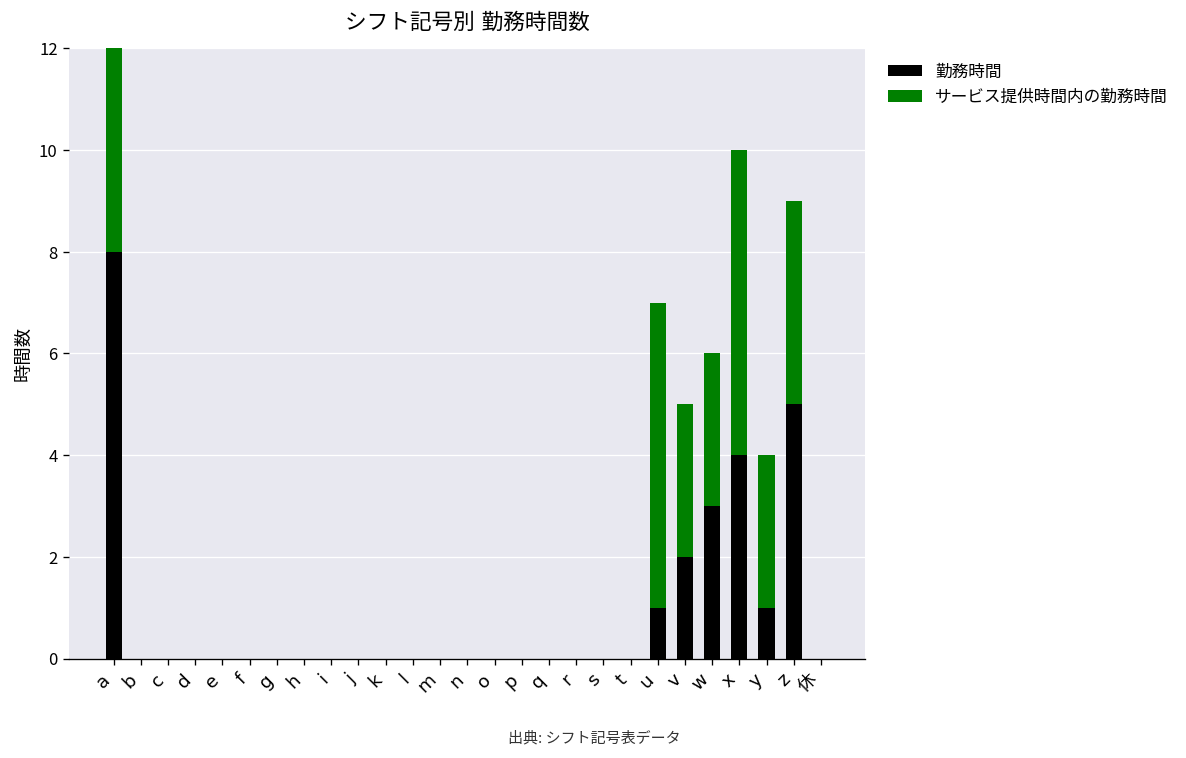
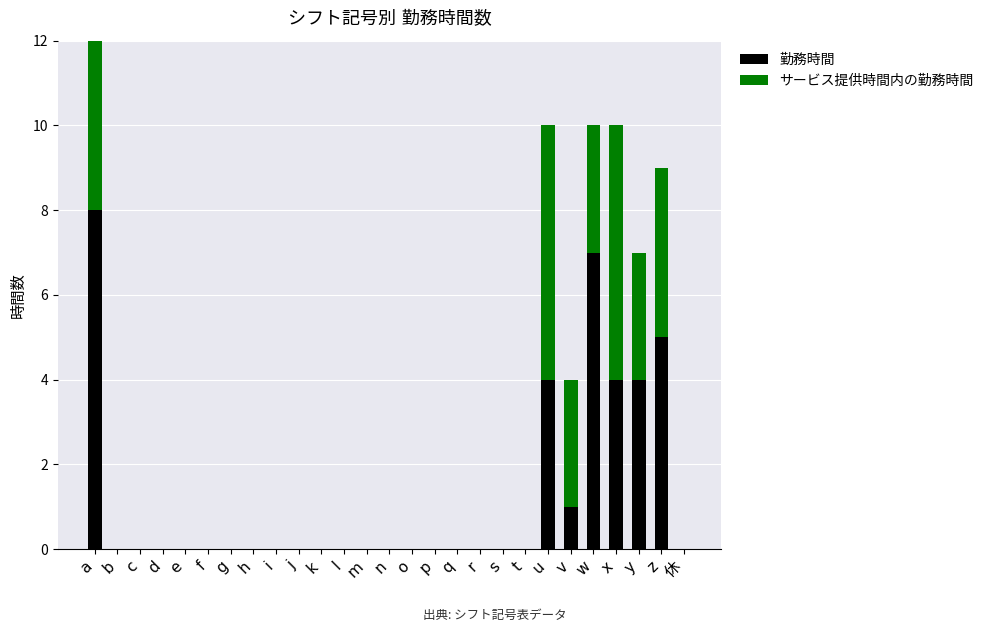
  {
    "勤務時間": {
      "a": 8,
      "b": 0,
      "c": 0,
      "d": 0,
      "e": 0,
      "f": 0,
      "g": 0,
      "h": 0,
      "i": 0,
      "j": 0,
      "k": 0,
      "l": 0,
      "m": 0,
      "n": 0,
      "o": 0,
      "p": 0,
      "q": 0,
      "r": 0,
      "s": 0,
      "t": 0,
-     "u": 1,
-     "v": 2,
-     "w": 3,
+     "u": 4,
+     "v": 1,
+     "w": 7,
      "x": 4,
-     "y": 1,
+     "y": 4,
      "z": 5,
      "休": 0
    },
    "サービス提供時間内の勤務時間": {
      "b": 0,
      "c": 0,
      "d": 0,
      "e": 0,
      "f": 0,
      "g": 0,
      "h": 0,
      "i": 0,
      "j": 0,
      "k": 0,
      "l": 0,
      "m": 0,
      "n": 0,
      "o": 0,
      "p": 0,
      "q": 0,
      "r": 0,
      "s": 0,
      "t": 0,
      "u": 6,
      "v": 3,
      "w": 3,
      "x": 6,
      "y": 3,
      "z": 4,
      "休": 0
    }
  }
